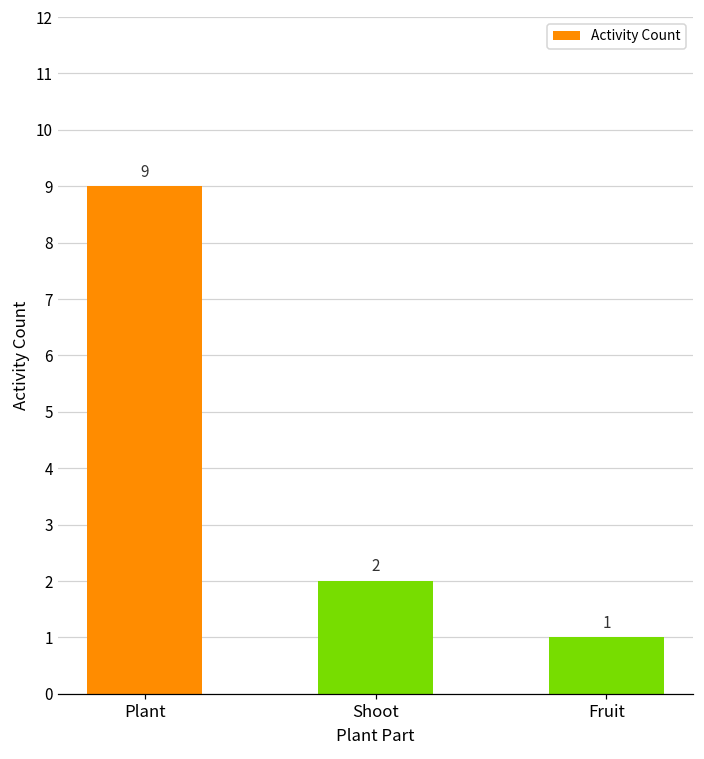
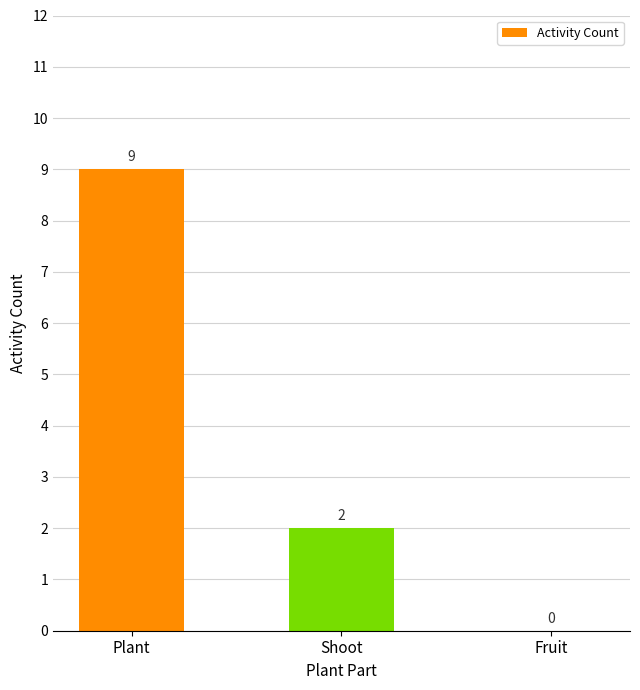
  {
    "Plant": 9,
    "Shoot": 2,
-   "Fruit": 1
+   "Fruit": 0
  }
